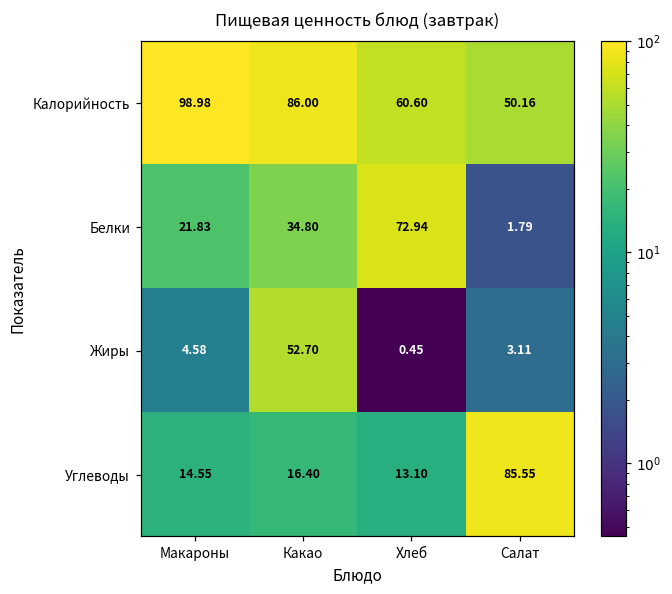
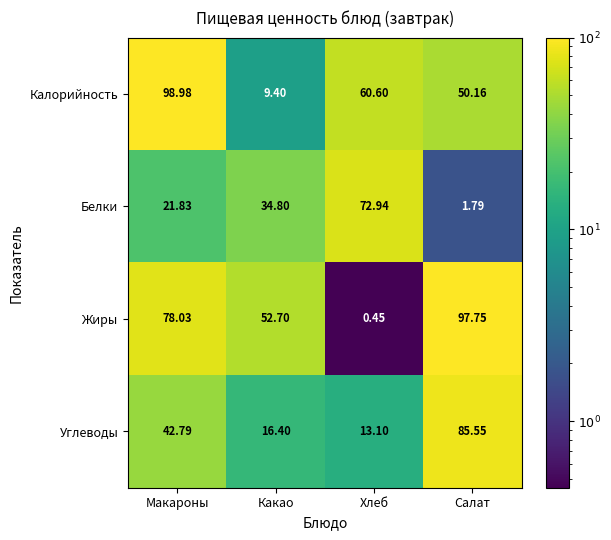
  {
    "Калорийность": {
      "Макароны": 98.98,
-     "Какао": 86.00,
+     "Какао": 9.40,
      "Хлеб": 60.60,
      "Салат": 50.16
    },
    "Белки": {
      "Макароны": 21.83,
      "Какао": 34.80,
      "Хлеб": 72.94,
      "Салат": 1.79
    },
    "Жиры": {
-     "Макароны": 4.58,
+     "Макароны": 78.03,
      "Какао": 52.70,
      "Хлеб": 0.45,
-     "Салат": 3.11
+     "Салат": 97.75
    },
    "Углеводы": {
-     "Макароны": 14.55,
+     "Макароны": 42.79,
      "Какао": 16.40,
      "Хлеб": 13.10,
      "Салат": 85.55
    }
  }
